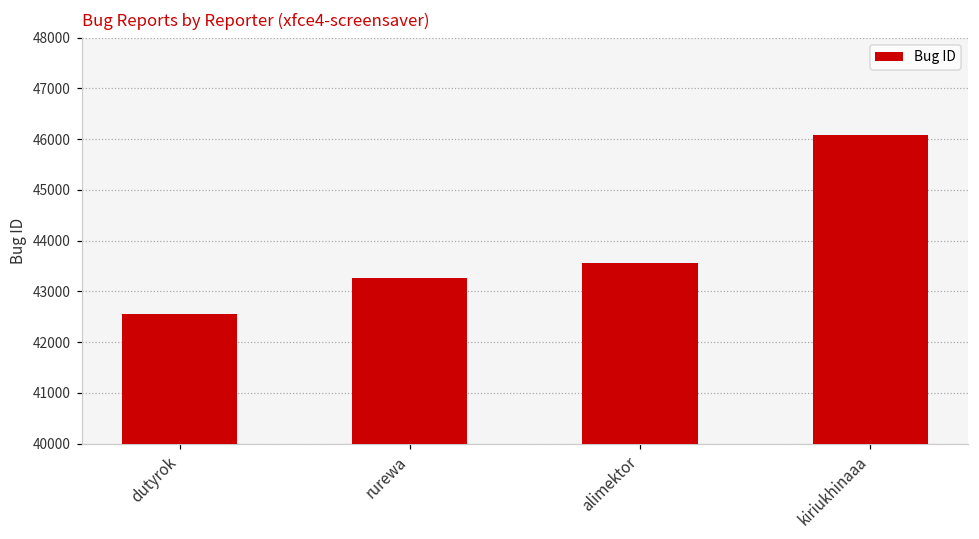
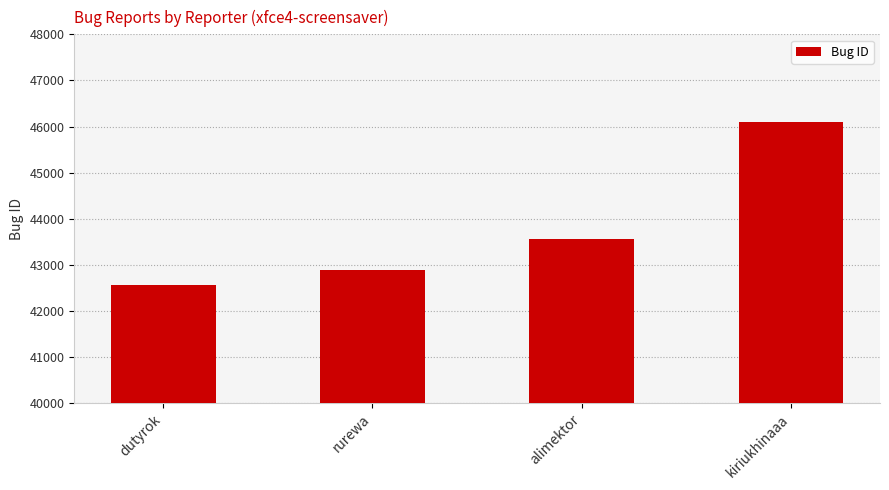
  {
    "dutyrok": 42600,
-   "rurewa": 43300,
+   "rurewa": 42900,
    "alimektor": 43600,
    "kiriukhinaaa": 46100
  }
